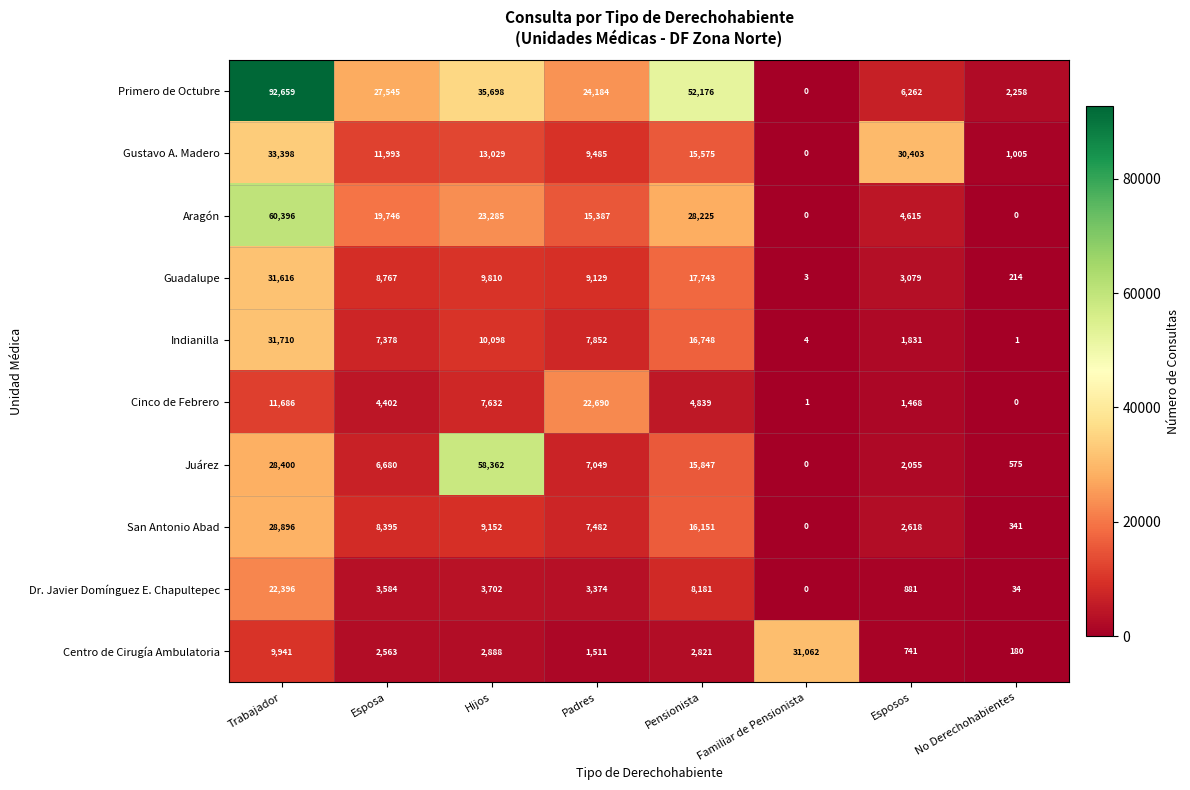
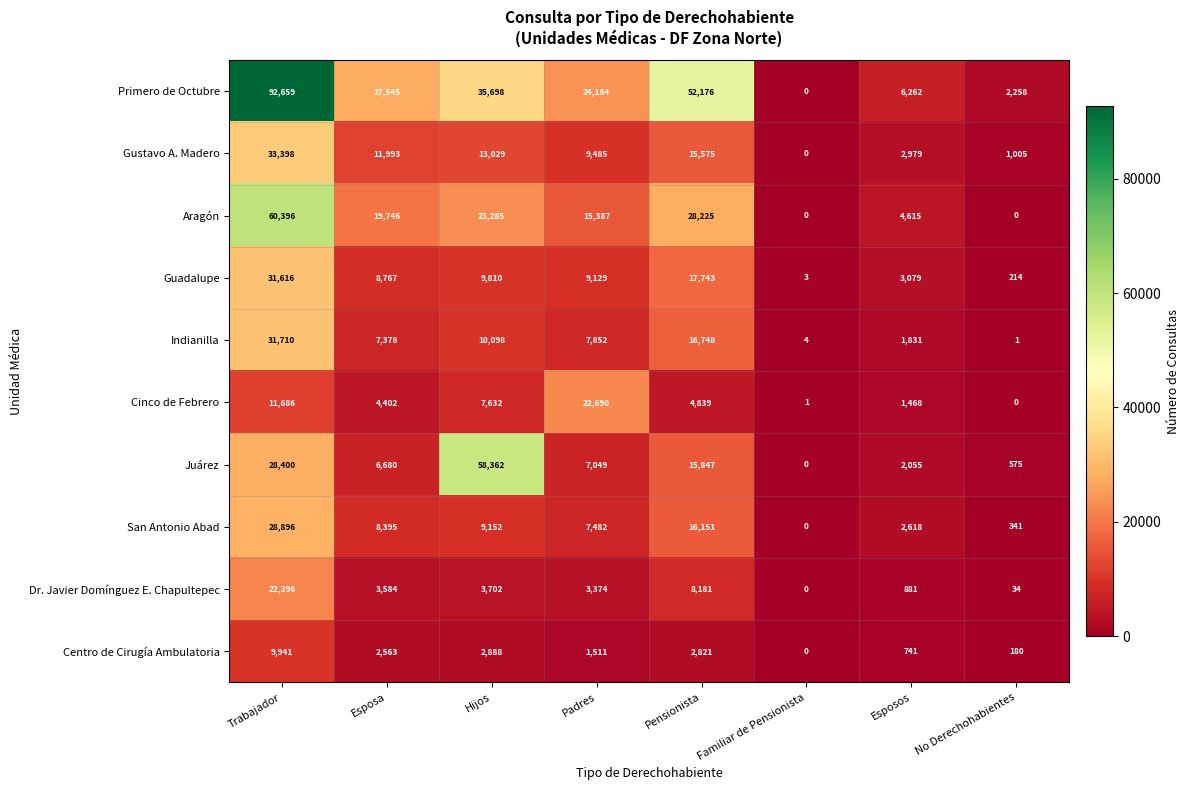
  {
    "Primero de Octubre": {
      "Trabajador": "92,659",
      "Esposa": "27,545",
      "Hijos": "35,698",
      "Padres": "24,184",
      "Pensionista": "52,176",
      "Familiar de Pensionista": "0",
      "Esposos": "6,262",
      "No Derechohabientes": "2,258"
    },
    "Gustavo A. Madero": {
      "Trabajador": "33,398",
      "Esposa": "11,993",
      "Hijos": "13,029",
      "Padres": "9,485",
      "Pensionista": "15,575",
      "Familiar de Pensionista": "0",
-     "Esposos": "30,403",
+     "Esposos": "2,979",
      "No Derechohabientes": "1,005"
    },
    "Aragón": {
      "Trabajador": "60,396",
      "Esposa": "19,746",
      "Hijos": "23,285",
      "Padres": "15,387",
      "Pensionista": "28,225",
      "Familiar de Pensionista": "0",
      "Esposos": "4,615",
      "No Derechohabientes": "0"
    },
    "Guadalupe": {
      "Trabajador": "31,616",
      "Esposa": "8,767",
      "Hijos": "9,810",
      "Padres": "9,129",
      "Pensionista": "17,743",
      "Familiar de Pensionista": "3",
      "Esposos": "3,079",
      "No Derechohabientes": "214"
    },
    "Indianilla": {
      "Trabajador": "31,710",
      "Esposa": "7,378",
      "Hijos": "10,098",
      "Padres": "7,852",
      "Pensionista": "16,748",
      "Familiar de Pensionista": "4",
      "Esposos": "1,831",
      "No Derechohabientes": "1"
    },
    "Cinco de Febrero": {
      "Trabajador": "11,686",
      "Esposa": "4,402",
      "Hijos": "7,632",
      "Padres": "22,690",
      "Pensionista": "4,839",
      "Familiar de Pensionista": "1",
      "Esposos": "1,468",
      "No Derechohabientes": "0"
    },
    "Juárez": {
      "Trabajador": "28,400",
      "Esposa": "6,680",
      "Hijos": "58,362",
      "Padres": "7,049",
      "Pensionista": "15,847",
      "Familiar de Pensionista": "0",
      "Esposos": "2,055",
      "No Derechohabientes": "575"
    },
    "San Antonio Abad": {
      "Trabajador": "28,896",
      "Esposa": "8,395",
      "Hijos": "9,152",
      "Padres": "7,482",
      "Pensionista": "16,151",
      "Familiar de Pensionista": "0",
      "Esposos": "2,618",
      "No Derechohabientes": "341"
    },
    "Dr. Javier Domínguez E. Chapultepec": {
      "Trabajador": "22,396",
      "Esposa": "3,584",
      "Hijos": "3,702",
      "Padres": "3,374",
      "Pensionista": "8,181",
      "Familiar de Pensionista": "0",
      "Esposos": "881",
      "No Derechohabientes": "34"
    },
    "Centro de Cirugía Ambulatoria": {
      "Trabajador": "9,941",
      "Esposa": "2,563",
      "Hijos": "2,888",
      "Padres": "1,511",
      "Pensionista": "2,821",
-     "Familiar de Pensionista": "31,062",
+     "Familiar de Pensionista": "0",
      "Esposos": "741",
      "No Derechohabientes": "180"
    }
  }
